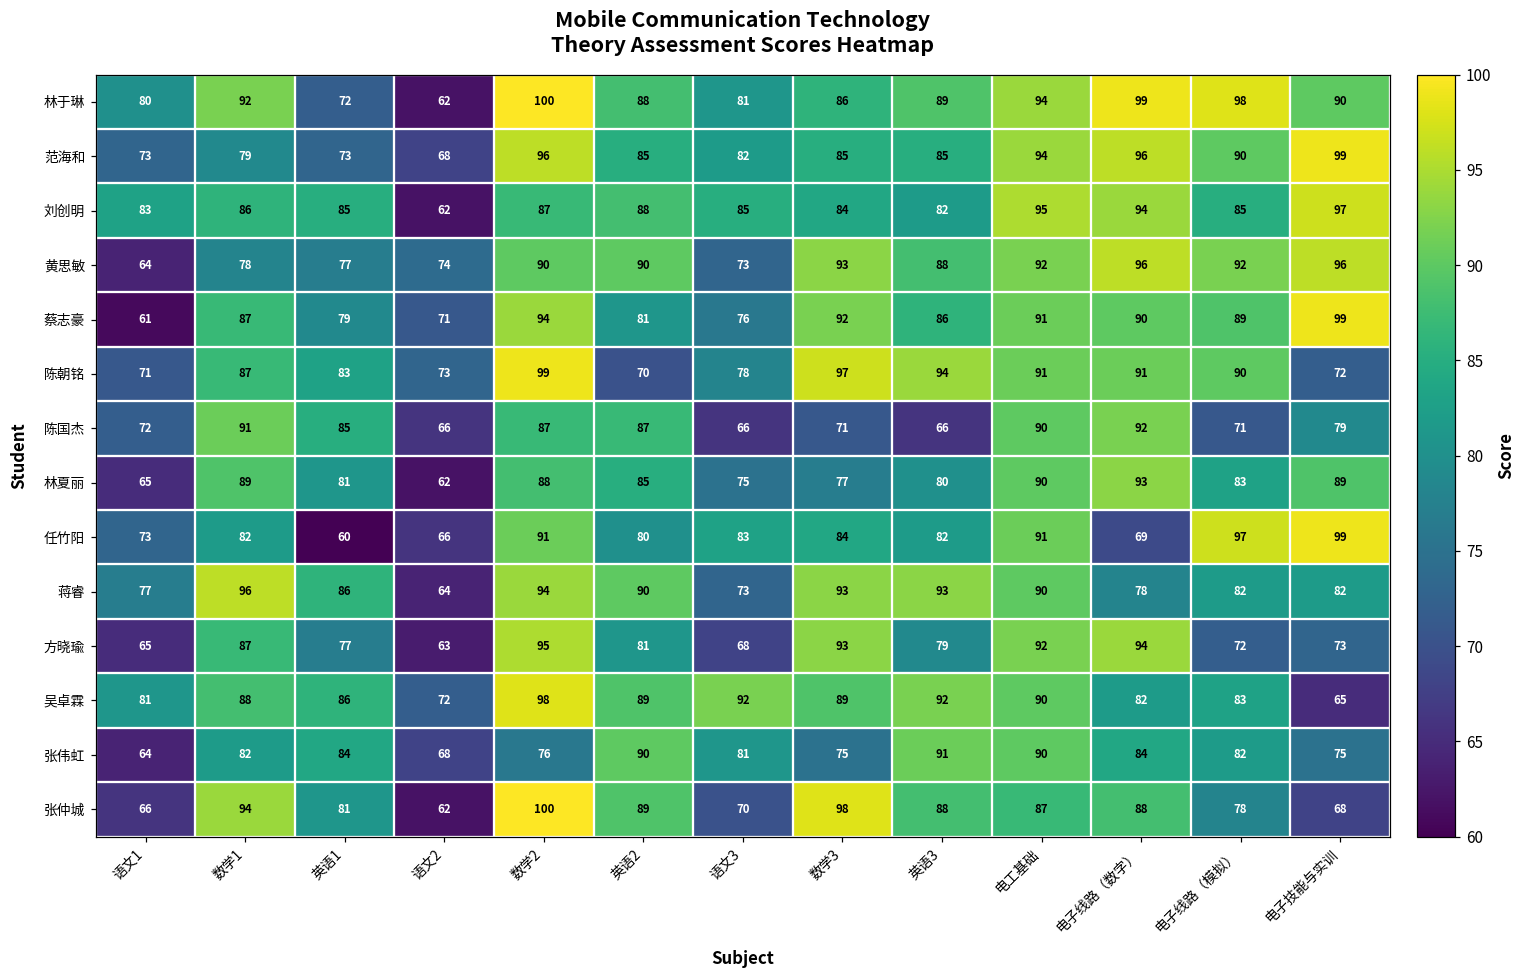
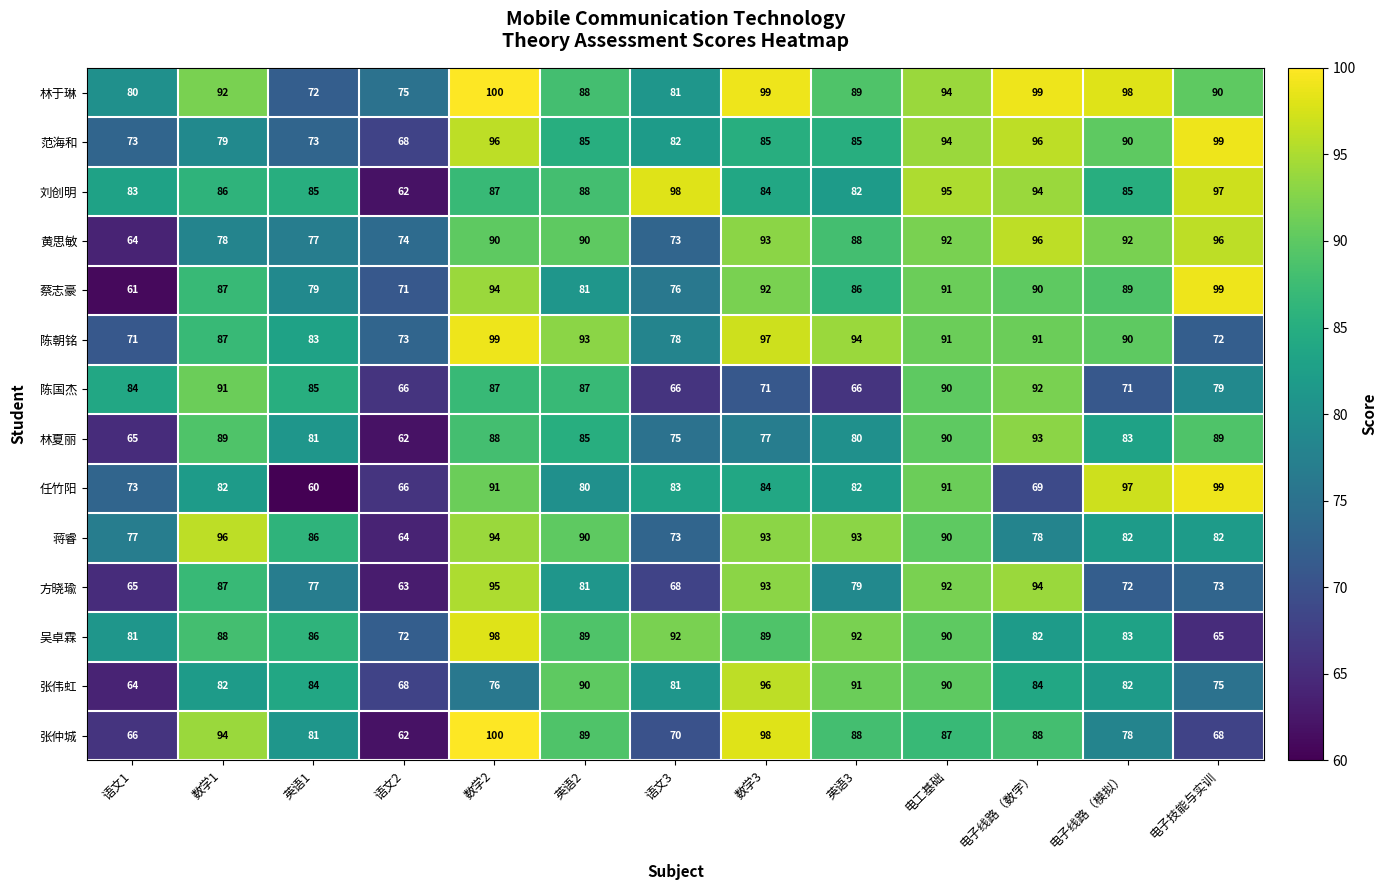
  {
    "林于琳": {
      "语文1": 80,
      "数学1": 92,
      "英语1": 72,
-     "语文2": 62,
+     "语文2": 75,
      "数学2": 100,
      "英语2": 88,
      "语文3": 81,
-     "数学3": 86,
+     "数学3": 99,
      "英语3": 89,
      "电工基础": 94,
      "电子线路（数字）": 99,
      "电子线路（模拟）": 98,
      "电子技能与实训": 90
    },
    "范海和": {
      "语文1": 73,
      "数学1": 79,
      "英语1": 73,
      "语文2": 68,
      "数学2": 96,
      "英语2": 85,
      "语文3": 82,
      "数学3": 85,
      "英语3": 85,
      "电工基础": 94,
      "电子线路（数字）": 96,
      "电子线路（模拟）": 90,
      "电子技能与实训": 99
    },
    "刘创明": {
      "语文1": 83,
      "数学1": 86,
      "英语1": 85,
      "语文2": 62,
      "数学2": 87,
      "英语2": 88,
-     "语文3": 85,
+     "语文3": 98,
      "数学3": 84,
      "英语3": 82,
      "电工基础": 95,
      "电子线路（数字）": 94,
      "电子线路（模拟）": 85,
      "电子技能与实训": 97
    },
    "黄思敏": {
      "语文1": 64,
      "数学1": 78,
      "英语1": 77,
      "语文2": 74,
      "数学2": 90,
      "英语2": 90,
      "语文3": 73,
      "数学3": 93,
      "英语3": 88,
      "电工基础": 92,
      "电子线路（数字）": 96,
      "电子线路（模拟）": 92,
      "电子技能与实训": 96
    },
    "蔡志豪": {
      "语文1": 61,
      "数学1": 87,
      "英语1": 79,
      "语文2": 71,
      "数学2": 94,
      "英语2": 81,
      "语文3": 76,
      "数学3": 92,
      "英语3": 86,
      "电工基础": 91,
      "电子线路（数字）": 90,
      "电子线路（模拟）": 89,
      "电子技能与实训": 99
    },
    "陈朝铭": {
      "语文1": 71,
      "数学1": 87,
      "英语1": 83,
      "语文2": 73,
      "数学2": 99,
-     "英语2": 70,
+     "英语2": 93,
      "语文3": 78,
      "数学3": 97,
      "英语3": 94,
      "电工基础": 91,
      "电子线路（数字）": 91,
      "电子线路（模拟）": 90,
      "电子技能与实训": 72
    },
    "陈国杰": {
-     "语文1": 72,
+     "语文1": 84,
      "数学1": 91,
      "英语1": 85,
      "语文2": 66,
      "数学2": 87,
      "英语2": 87,
      "语文3": 66,
      "数学3": 71,
      "英语3": 66,
      "电工基础": 90,
      "电子线路（数字）": 92,
      "电子线路（模拟）": 71,
      "电子技能与实训": 79
    },
    "林夏丽": {
      "语文1": 65,
      "数学1": 89,
      "英语1": 81,
      "语文2": 62,
      "数学2": 88,
      "英语2": 85,
      "语文3": 75,
      "数学3": 77,
      "英语3": 80,
      "电工基础": 90,
      "电子线路（数字）": 93,
      "电子线路（模拟）": 83,
      "电子技能与实训": 89
    },
    "任竹阳": {
      "语文1": 73,
      "数学1": 82,
      "英语1": 60,
      "语文2": 66,
      "数学2": 91,
      "英语2": 80,
      "语文3": 83,
      "数学3": 84,
      "英语3": 82,
      "电工基础": 91,
      "电子线路（数字）": 69,
      "电子线路（模拟）": 97,
      "电子技能与实训": 99
    },
    "蒋睿": {
      "语文1": 77,
      "数学1": 96,
      "英语1": 86,
      "语文2": 64,
      "数学2": 94,
      "英语2": 90,
      "语文3": 73,
      "数学3": 93,
      "英语3": 93,
      "电工基础": 90,
      "电子线路（数字）": 78,
      "电子线路（模拟）": 82,
      "电子技能与实训": 82
    },
    "方晓瑜": {
      "语文1": 65,
      "数学1": 87,
      "英语1": 77,
      "语文2": 63,
      "数学2": 95,
      "英语2": 81,
      "语文3": 68,
      "数学3": 93,
      "英语3": 79,
      "电工基础": 92,
      "电子线路（数字）": 94,
      "电子线路（模拟）": 72,
      "电子技能与实训": 73
    },
    "吴卓霖": {
      "语文1": 81,
      "数学1": 88,
      "英语1": 86,
      "语文2": 72,
      "数学2": 98,
      "英语2": 89,
      "语文3": 92,
      "数学3": 89,
      "英语3": 92,
      "电工基础": 90,
      "电子线路（数字）": 82,
      "电子线路（模拟）": 83,
      "电子技能与实训": 65
    },
    "张伟虹": {
      "语文1": 64,
      "数学1": 82,
      "英语1": 84,
      "语文2": 68,
      "数学2": 76,
      "英语2": 90,
      "语文3": 81,
-     "数学3": 75,
+     "数学3": 96,
      "英语3": 91,
      "电工基础": 90,
      "电子线路（数字）": 84,
      "电子线路（模拟）": 82,
      "电子技能与实训": 75
    },
    "张仲城": {
      "语文1": 66,
      "数学1": 94,
      "英语1": 81,
      "语文2": 62,
      "数学2": 100,
      "英语2": 89,
      "语文3": 70,
      "数学3": 98,
      "英语3": 88,
      "电工基础": 87,
      "电子线路（数字）": 88,
      "电子线路（模拟）": 78,
      "电子技能与实训": 68
    }
  }
